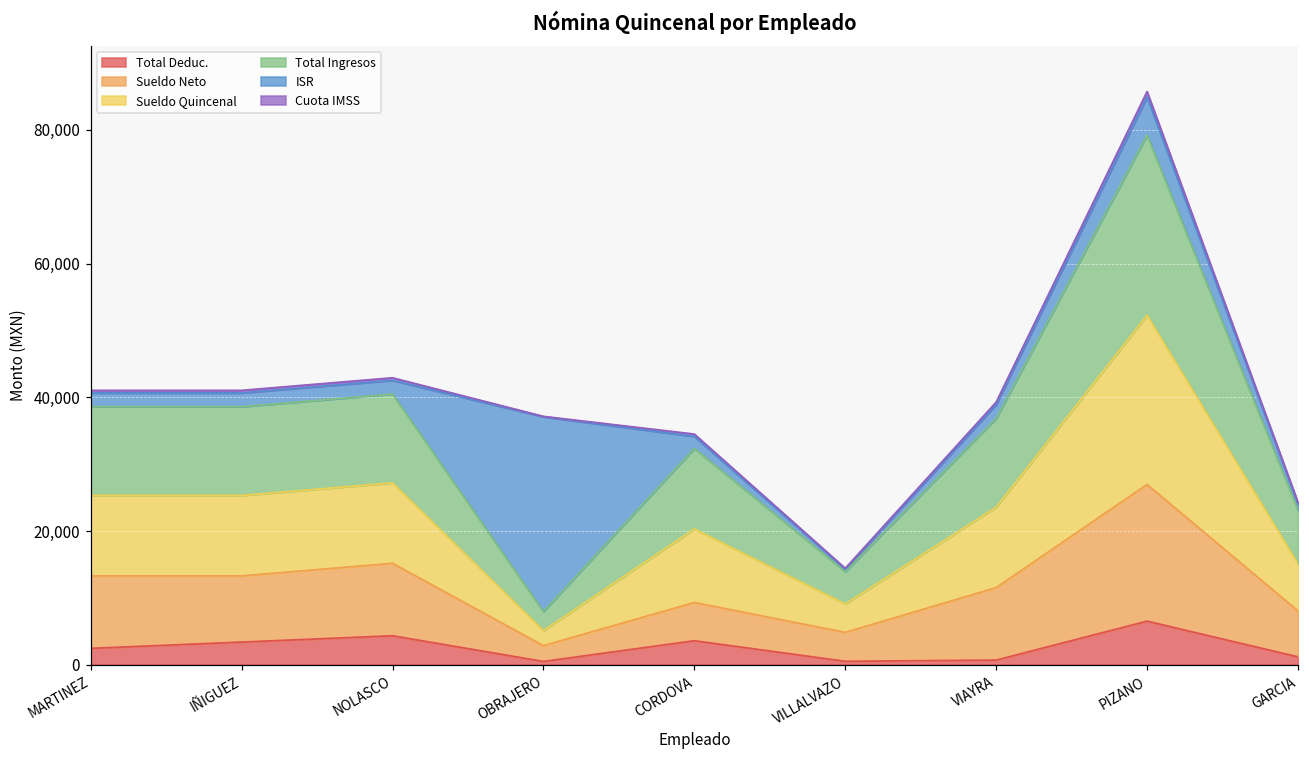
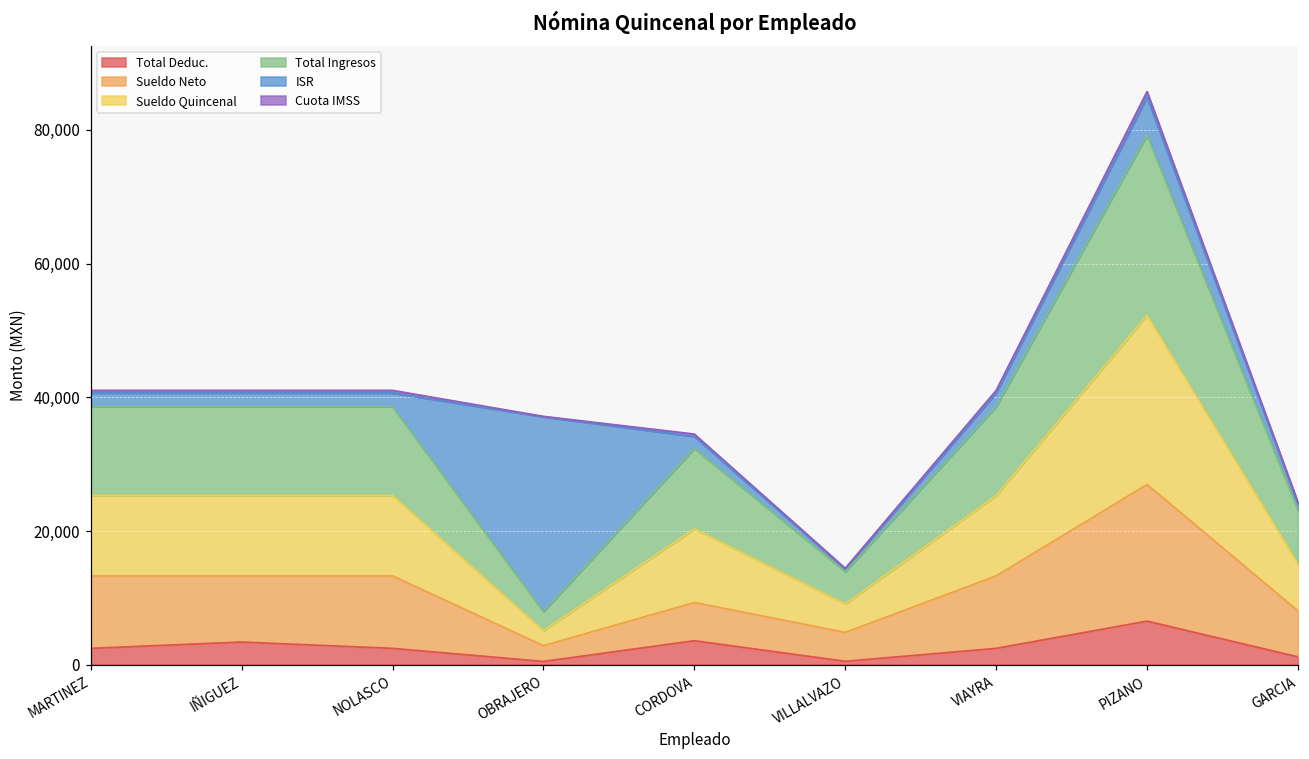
  {
    "Total Deduc.": {
      "MARTINEZ": "2,000",
      "IÑIGUEZ": "3,000",
-     "NOLASCO": "4,000",
+     "NOLASCO": "2,000",
      "OBRAJERO": "0",
      "CORDOVA": "4,000",
      "VILLALVAZO": "1,000",
-     "VIAYRA": "1,000",
+     "VIAYRA": "2,000",
      "PIZANO": "7,000",
      "GARCIA": "1,000"
    },
    "Total Ingresos": {
      "MARTINEZ": "13,000",
      "IÑIGUEZ": "13,000",
      "NOLASCO": "13,000",
      "OBRAJERO": "3,000",
      "CORDOVA": "12,000",
      "VIAYRA": "13,000",
      "PIZANO": "27,000",
      "GARCIA": "8,000"
    },
    "ISR": {
      "PIZANO": "6,000"
    },
    "Cuota IMSS": {
      "PIZANO": "1,000"
    }
  }
